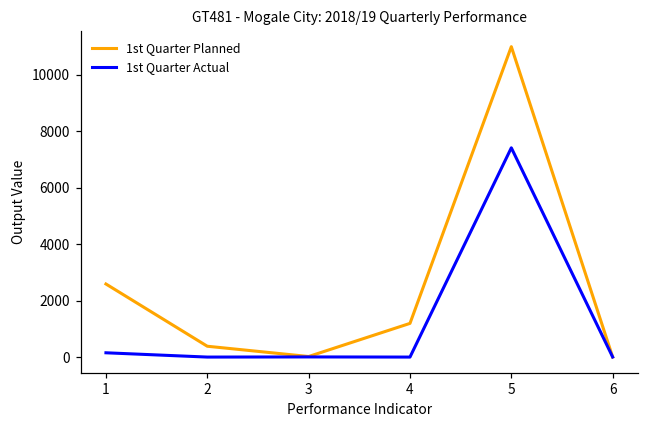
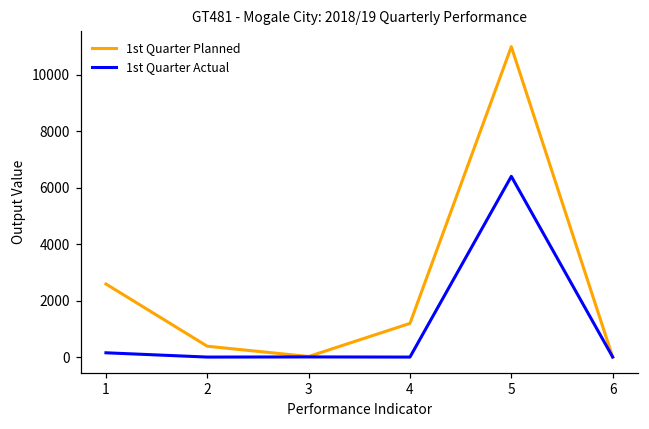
  {
    "1st Quarter Planned": {
      "1": 2600,
      "2": 400,
      "4": 1200,
      "5": 11000
    },
    "1st Quarter Actual": {
      "1": 200,
      "2": 0,
      "4": 0,
-     "5": 7400
+     "5": 6400
    }
  }
